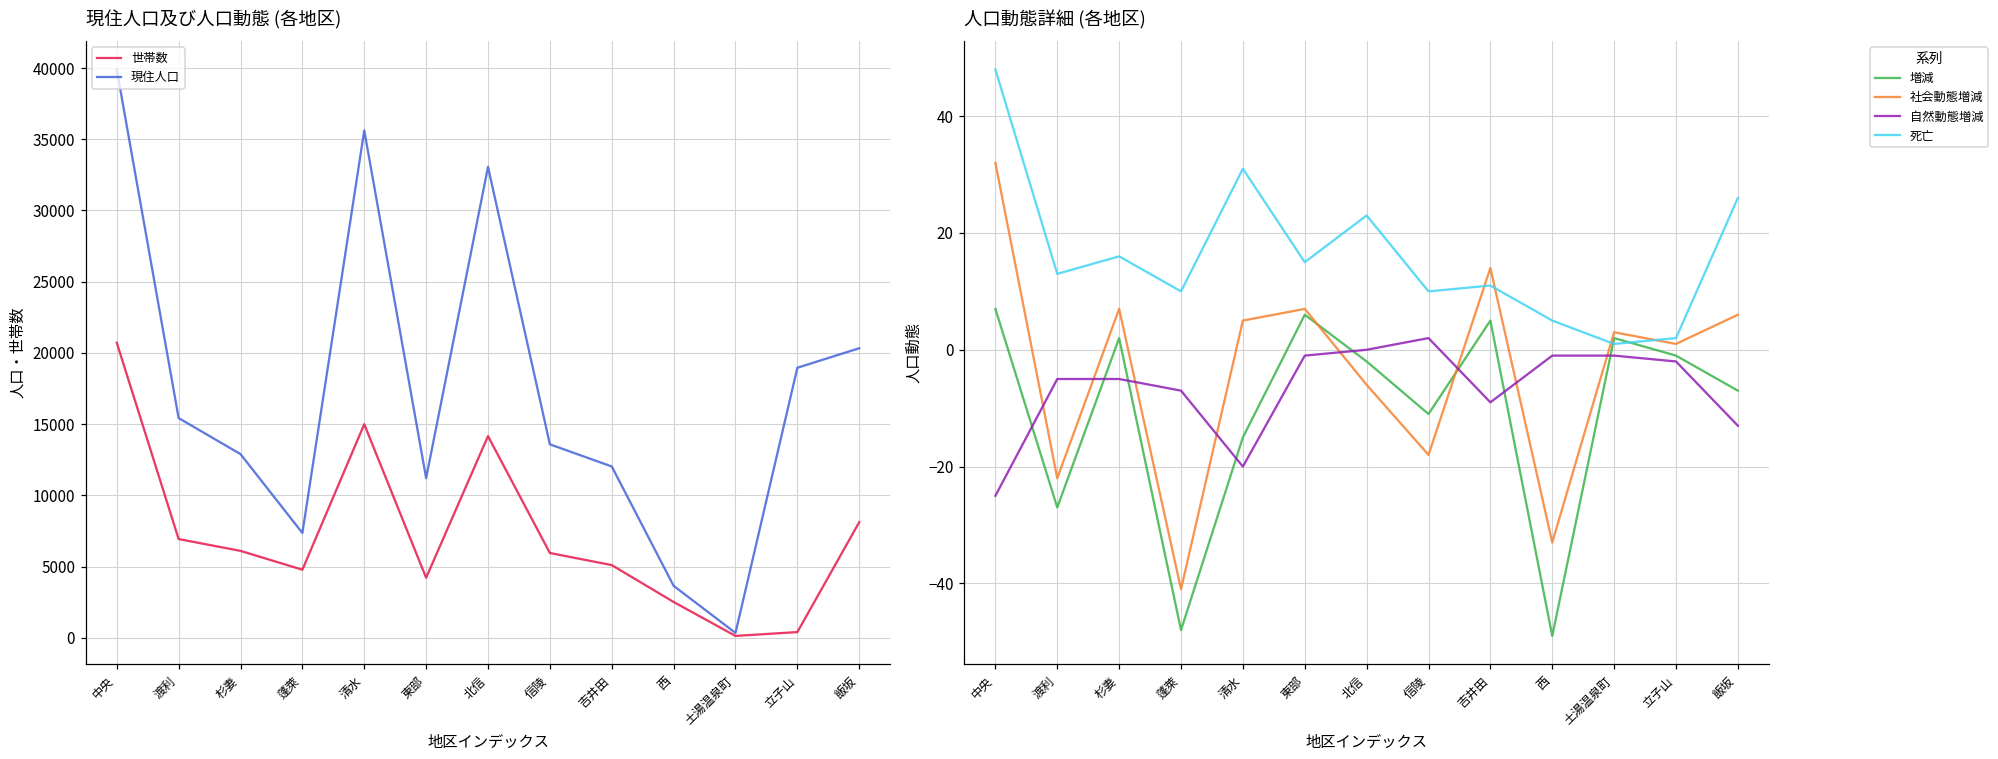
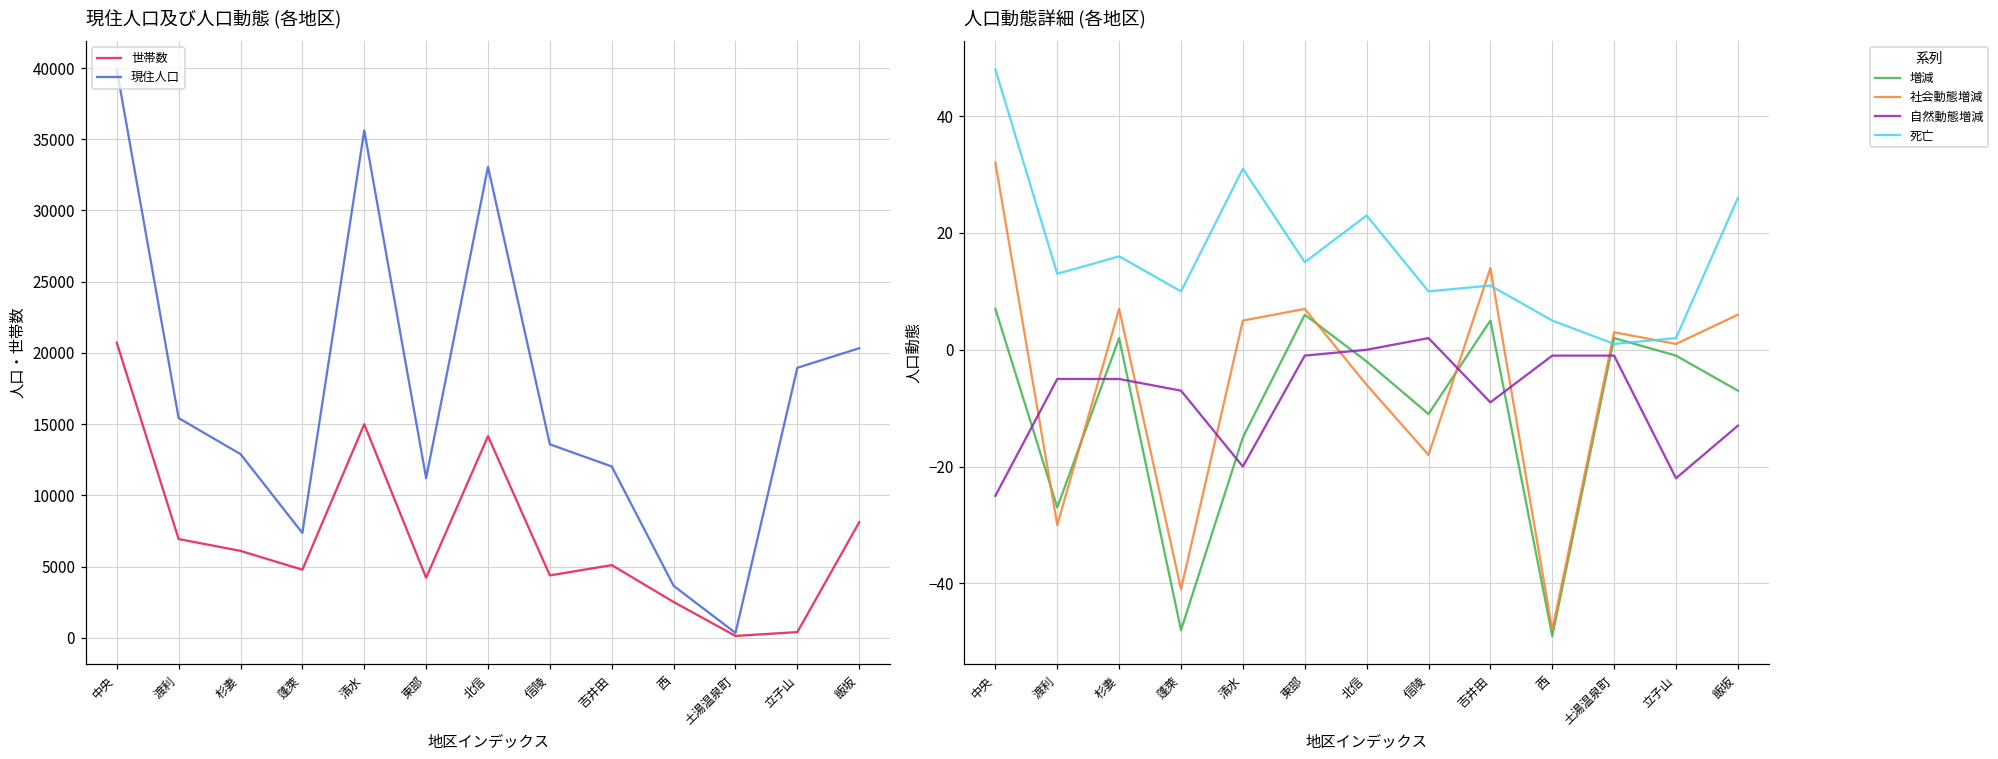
  {
    "現住人口及び人口動態 (各地区)": {
      "世帯数": {
        "中央": 20700,
        "渡利": 6900,
        "杉妻": 6100,
        "蓬萊": 4800,
        "清水": 15000,
        "東部": 4200,
        "北信": 14200,
-       "信陵": 6000,
+       "信陵": 4400,
        "吉井田": 5100,
        "西": 2500,
        "土湯温泉町": 100,
        "立子山": 400,
        "飯坂": 8100
      },
      "現住人口": {
        "渡利": 15400,
        "杉妻": 12900,
        "蓬萊": 7400,
        "清水": 35600,
        "東部": 11200,
        "北信": 33100,
        "信陵": 13600,
        "吉井田": 12000,
        "西": 3700,
        "土湯温泉町": 300,
        "立子山": 19000,
        "飯坂": 20300
      }
    },
    "人口動態詳細 (各地区)": {
      "増減": {
        "中央": 7,
        "渡利": -27,
        "杉妻": 2,
        "蓬萊": -48,
        "清水": -15,
        "東部": 6,
        "北信": -2,
        "信陵": -11,
        "吉井田": 5,
        "西": -49,
        "土湯温泉町": 2,
        "立子山": -1,
        "飯坂": -7
      },
      "社会動態増減": {
        "中央": 32,
-       "渡利": -22,
+       "渡利": -30,
        "杉妻": 7,
        "蓬萊": -41,
        "清水": 5,
        "東部": 7,
        "北信": -6,
        "信陵": -18,
        "吉井田": 14,
-       "西": -33,
+       "西": -48,
        "土湯温泉町": 3,
        "立子山": 1,
        "飯坂": 6
      },
      "自然動態増減": {
        "中央": -25,
        "渡利": -5,
        "杉妻": -5,
        "蓬萊": -7,
        "清水": -20,
        "東部": -1,
        "北信": 0,
        "信陵": 2,
        "吉井田": -9,
        "西": -1,
        "土湯温泉町": -1,
-       "立子山": -2,
+       "立子山": -22,
        "飯坂": -13
      },
      "死亡": {
        "中央": 48,
        "渡利": 13,
        "杉妻": 16,
        "蓬萊": 10,
        "清水": 31,
        "東部": 15,
        "北信": 23,
        "信陵": 10,
        "吉井田": 11,
        "西": 5,
        "土湯温泉町": 1,
        "立子山": 2,
        "飯坂": 26
      }
    }
  }
